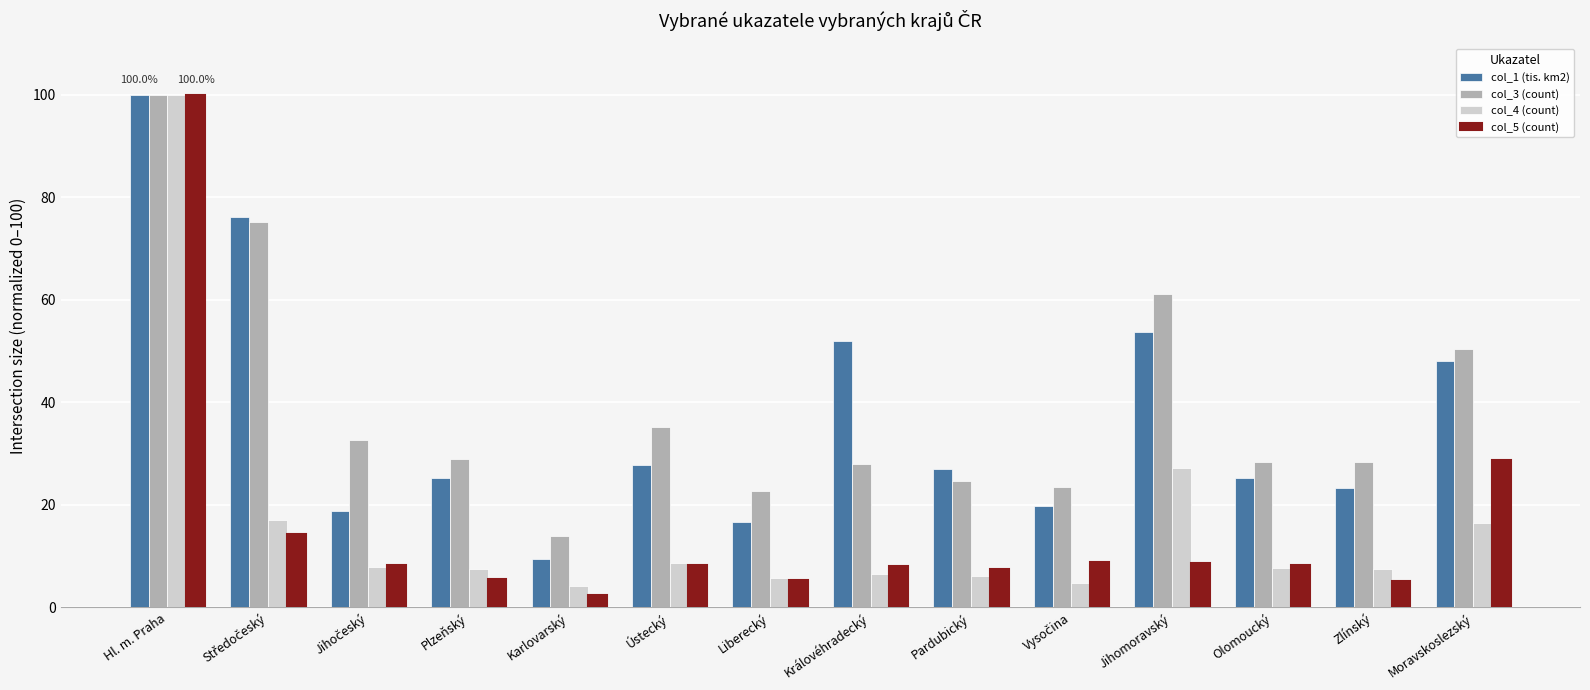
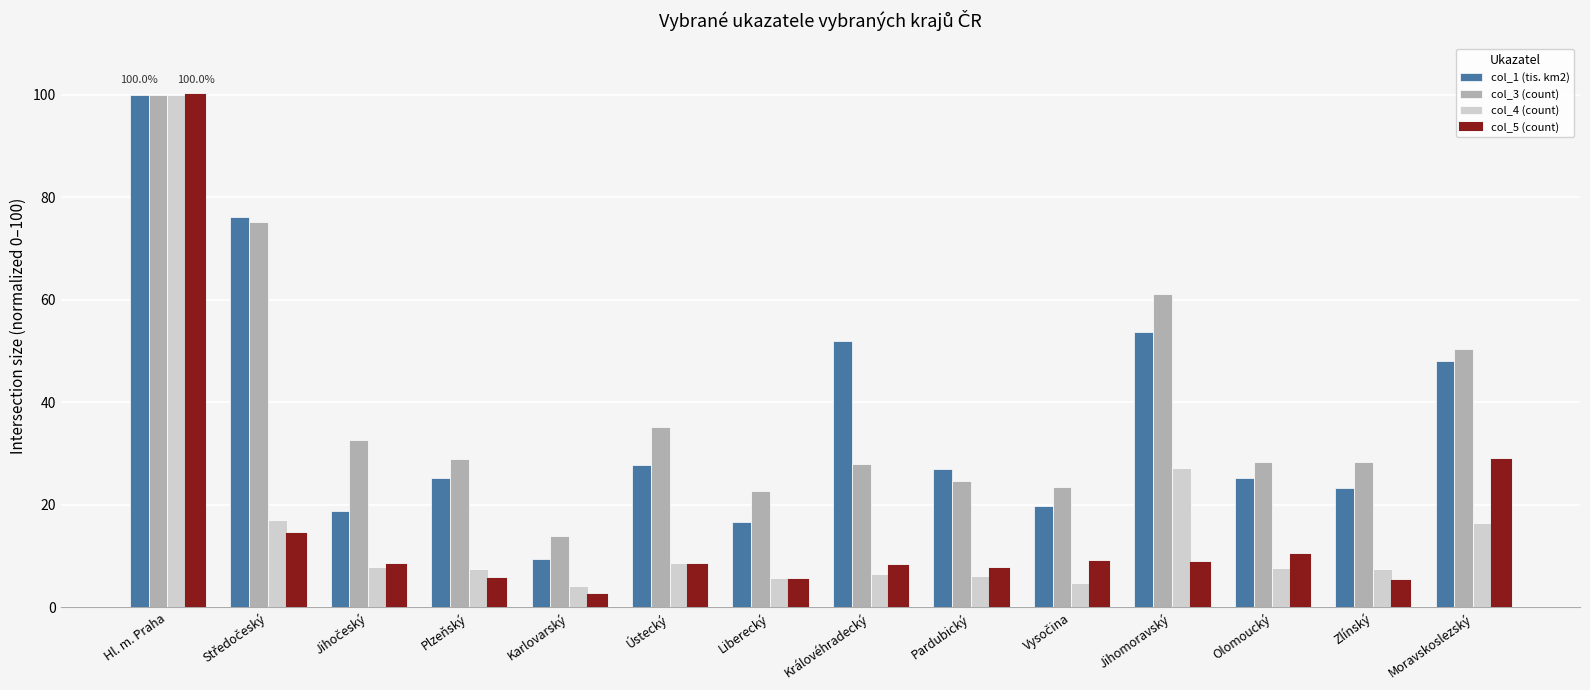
  {
    "col_1 (tis. km2)": {
      "Hl. m. Praha": "100.0%"
    },
    "col_5 (count)": {
      "Středočeský": "14",
      "Jihočeský": "8",
      "Plzeňský": "6",
      "Karlovarský": "2",
      "Ústecký": "8",
      "Liberecký": "5",
      "Královéhradecký": "8",
      "Pardubický": "7",
      "Vysočina": "9",
      "Jihomoravský": "9",
-     "Olomoucký": "8",
+     "Olomoucký": "10",
      "Zlínský": "5",
      "Moravskoslezský": "29"
    }
  }
